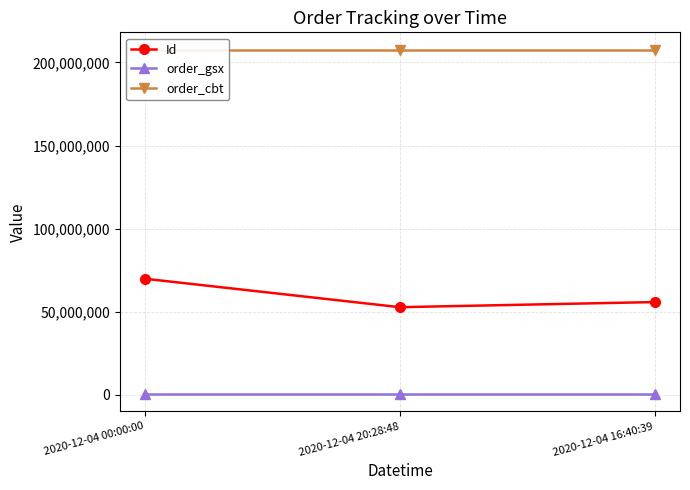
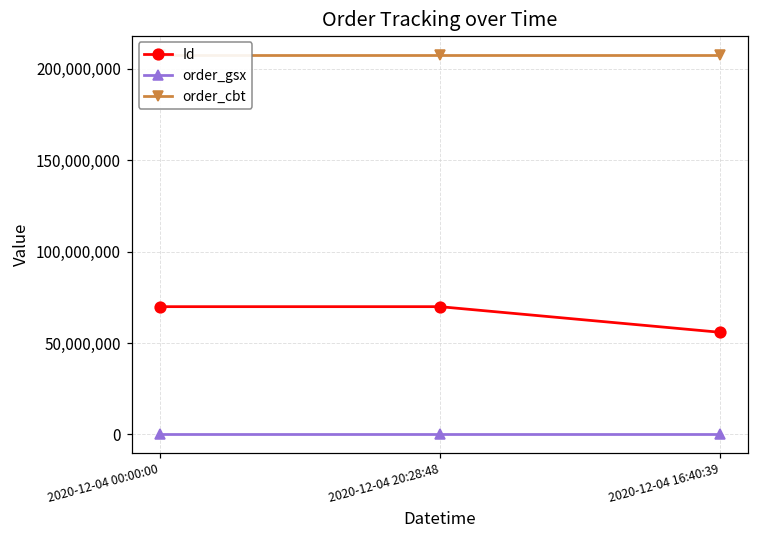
  {
    "Id": {
      "2020-12-04 00:00:00": "70,000,000",
-     "2020-12-04 20:28:48": "53,000,000",
+     "2020-12-04 20:28:48": "70,000,000",
      "2020-12-04 16:40:39": "56,000,000"
    },
    "order_gsx": {
      "2020-12-04 00:00:00": "0",
      "2020-12-04 20:28:48": "0",
      "2020-12-04 16:40:39": "0"
    },
    "order_cbt": {
      "2020-12-04 20:28:48": "208,000,000",
      "2020-12-04 16:40:39": "208,000,000"
    }
  }
